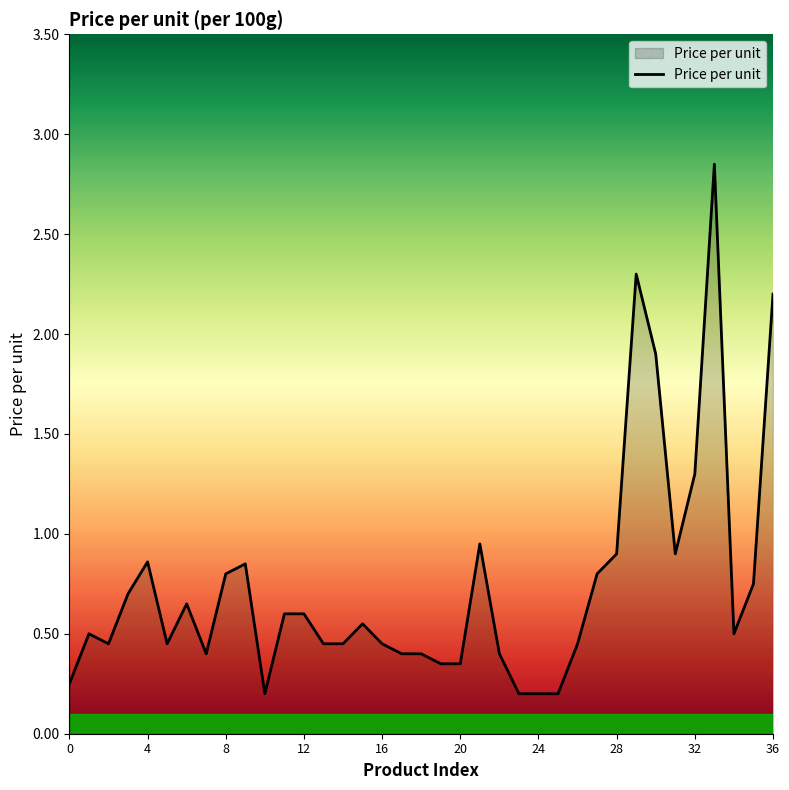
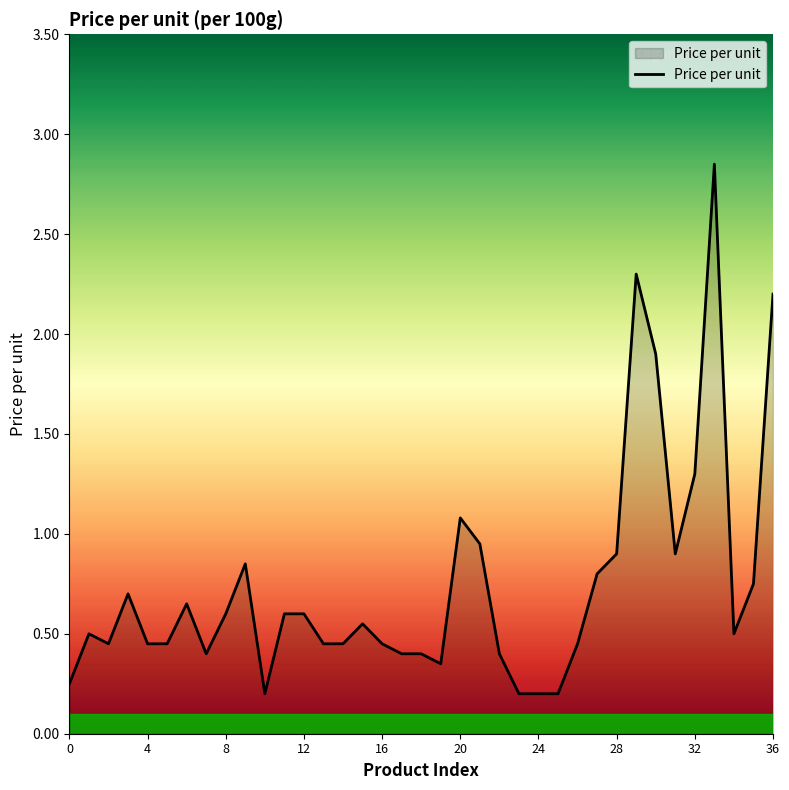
  {
    "0": 0.25,
-   "4": 0.86,
-   "8": 0.8,
+   "4": 0.45,
+   "8": 0.6,
    "12": 0.60,
    "16": 0.45,
-   "20": 0.35,
+   "20": 1.08,
    "24": 0.20,
    "28": 0.90,
    "32": 1.30,
    "36": 2.20
  }
